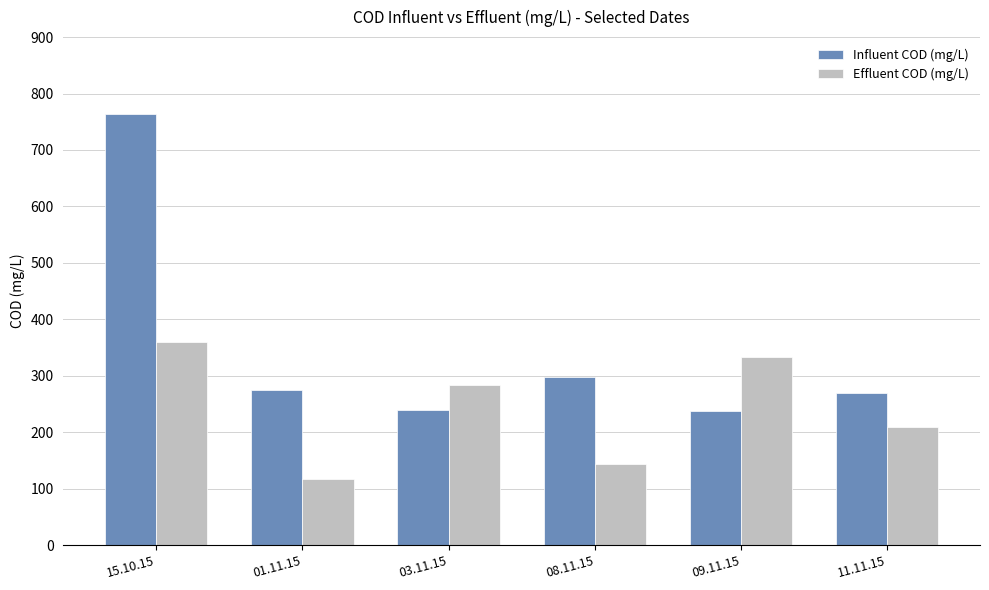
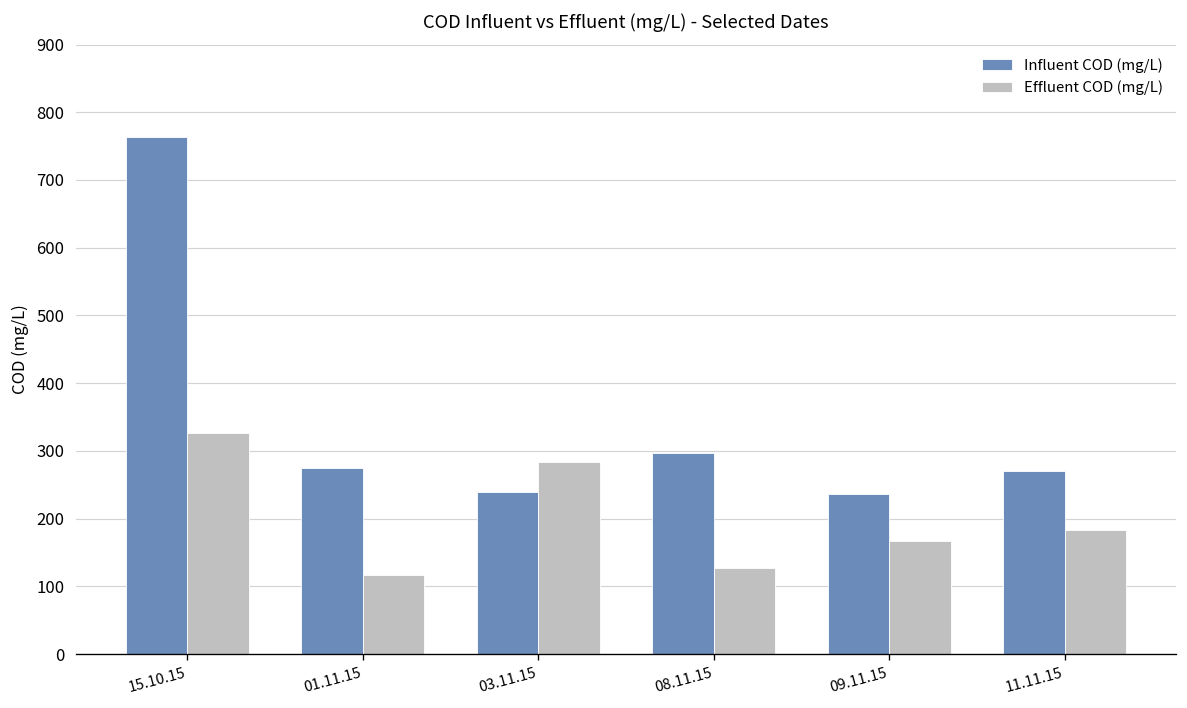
  {
    "Influent COD (mg/L)": {
      "15.10.15": 760,
      "01.11.15": 270,
      "03.11.15": 240,
      "08.11.15": 300,
      "09.11.15": 240,
      "11.11.15": 270
    },
    "Effluent COD (mg/L)": {
-     "15.10.15": 360,
+     "15.10.15": 330,
      "01.11.15": 120,
      "03.11.15": 280,
-     "08.11.15": 140,
-     "09.11.15": 330,
-     "11.11.15": 210
+     "08.11.15": 130,
+     "09.11.15": 170,
+     "11.11.15": 180
    }
  }
